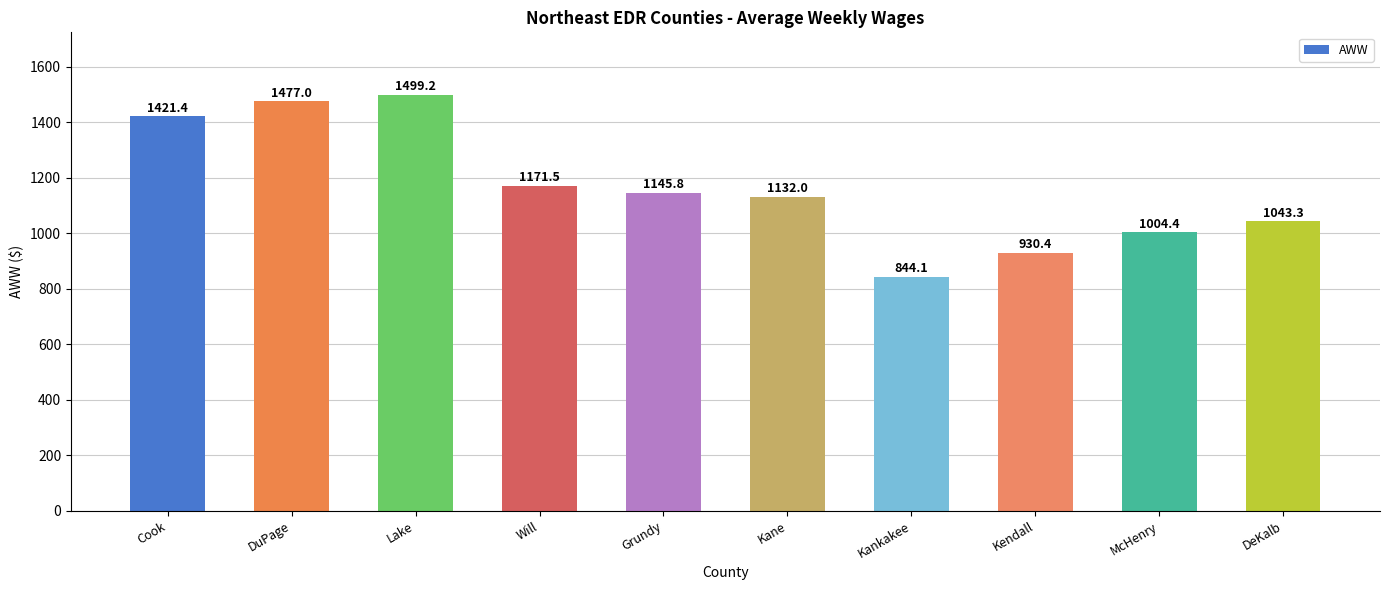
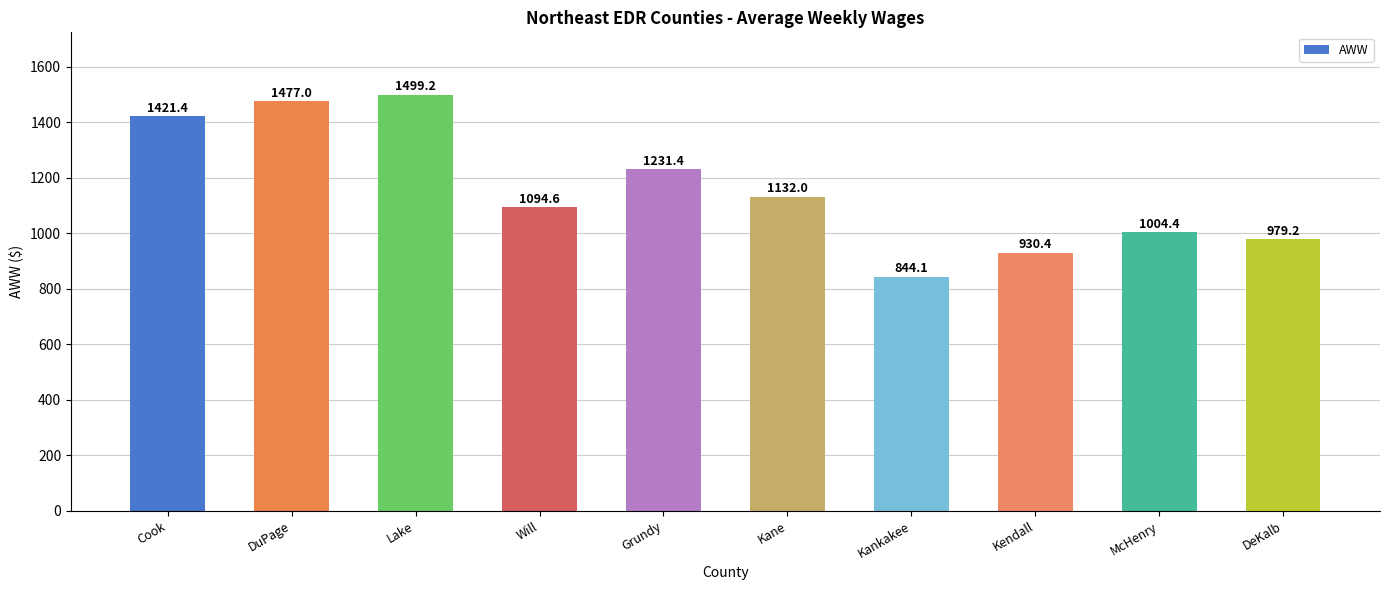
  {
    "Cook": 1421.4,
    "DuPage": 1477.0,
    "Lake": 1499.2,
-   "Will": 1171.5,
-   "Grundy": 1145.8,
+   "Will": 1094.6,
+   "Grundy": 1231.4,
    "Kane": 1132.0,
    "Kankakee": 844.1,
    "Kendall": 930.4,
    "McHenry": 1004.4,
-   "DeKalb": 1043.3
+   "DeKalb": 979.2
  }
